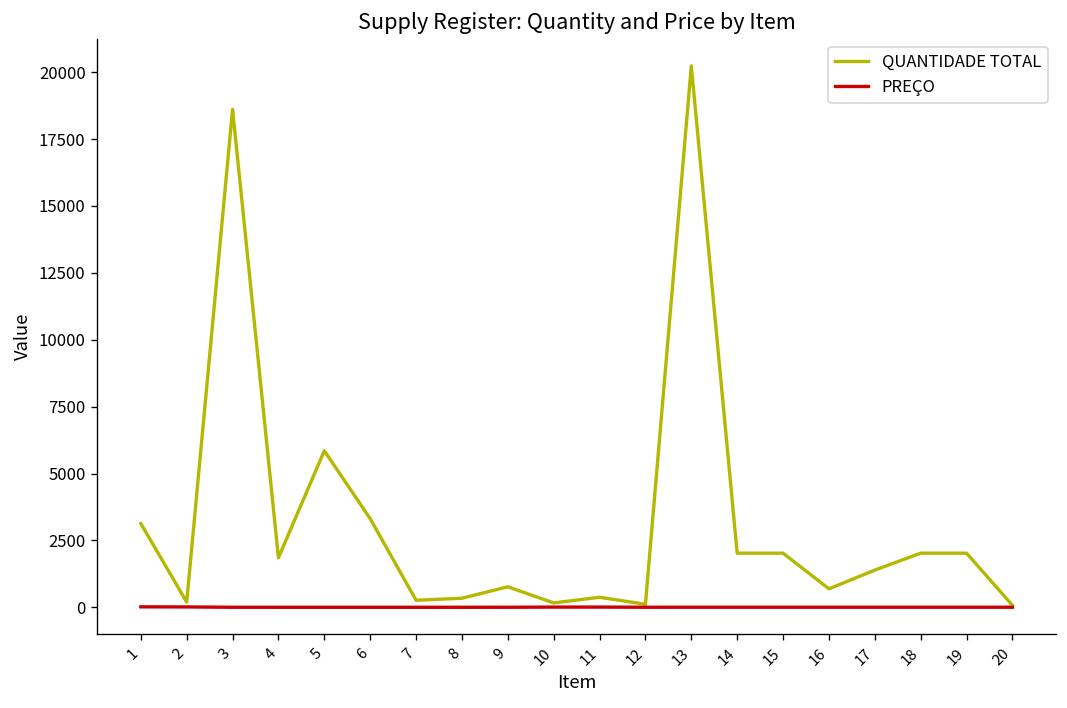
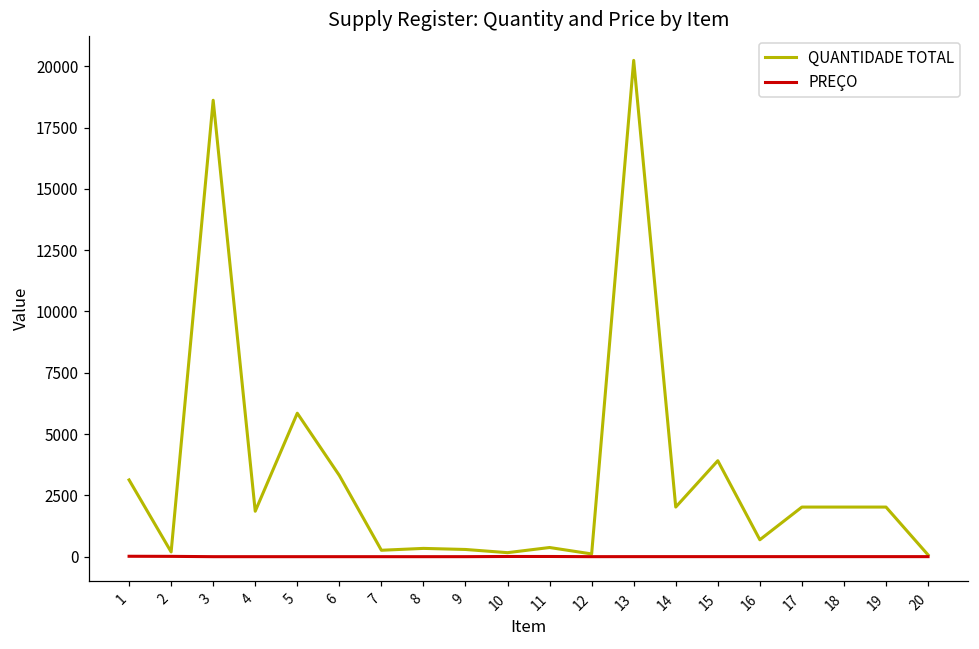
  {
    "QUANTIDADE TOTAL": {
      "1": 3100,
      "2": 200,
      "3": 18600,
      "4": 1900,
      "5": 5900,
      "6": 3300,
      "7": 300,
      "8": 300,
-     "9": 800,
+     "9": 300,
      "10": 200,
      "11": 400,
      "13": 20200,
      "14": 2000,
-     "15": 2000,
+     "15": 3900,
      "16": 700,
-     "17": 1400,
+     "17": 2000,
      "18": 2000,
      "19": 2000
    },
    "PREÇO": {
      "1": 0,
      "2": 0,
      "3": 0,
      "4": 0,
      "5": 0,
      "6": 0,
      "7": 0,
      "8": 0,
      "9": 0,
      "10": 0,
      "11": 0,
      "13": 0,
      "14": 0,
      "15": 0,
      "16": 0,
      "17": 0,
      "18": 0,
      "19": 0
    }
  }
